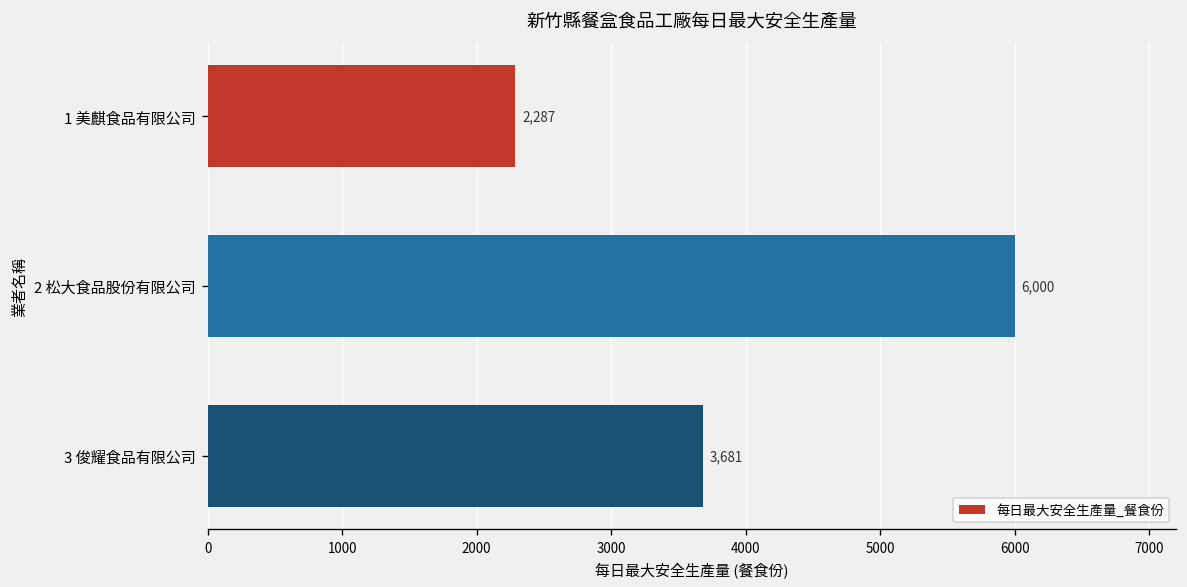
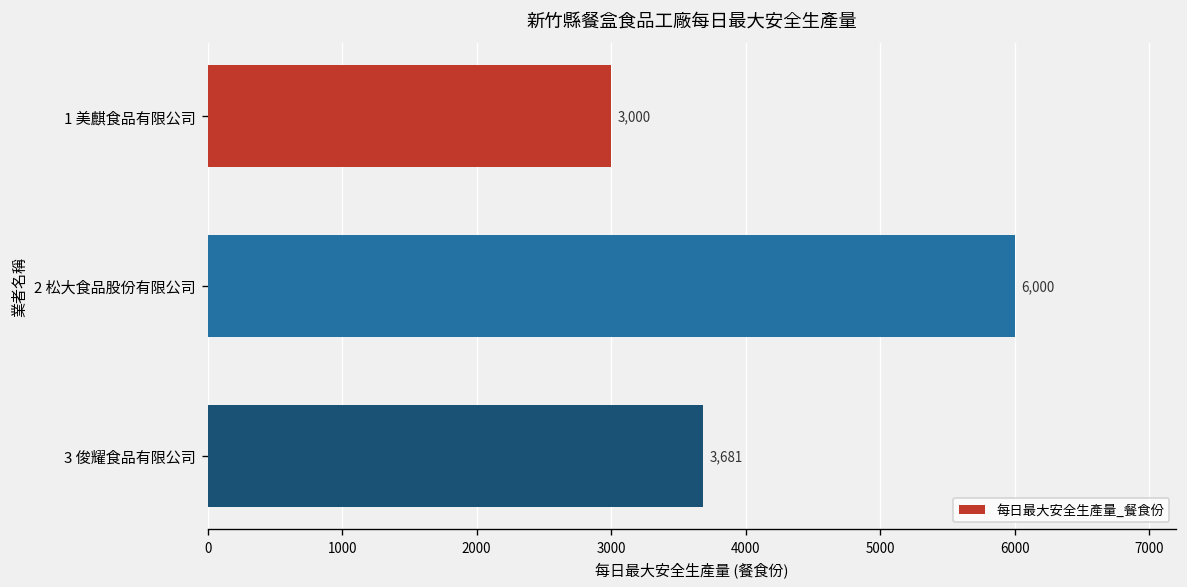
  {
-   "1 美麒食品有限公司": "2,287",
+   "1 美麒食品有限公司": "3,000",
    "2 松大食品股份有限公司": "6,000",
    "3 俊耀食品有限公司": "3,681"
  }
